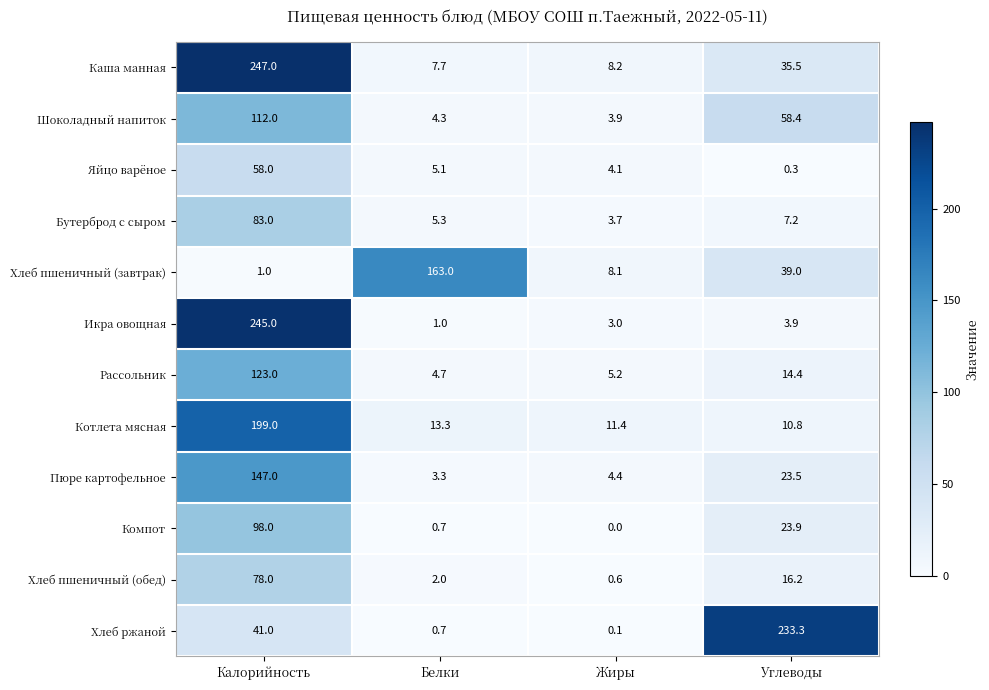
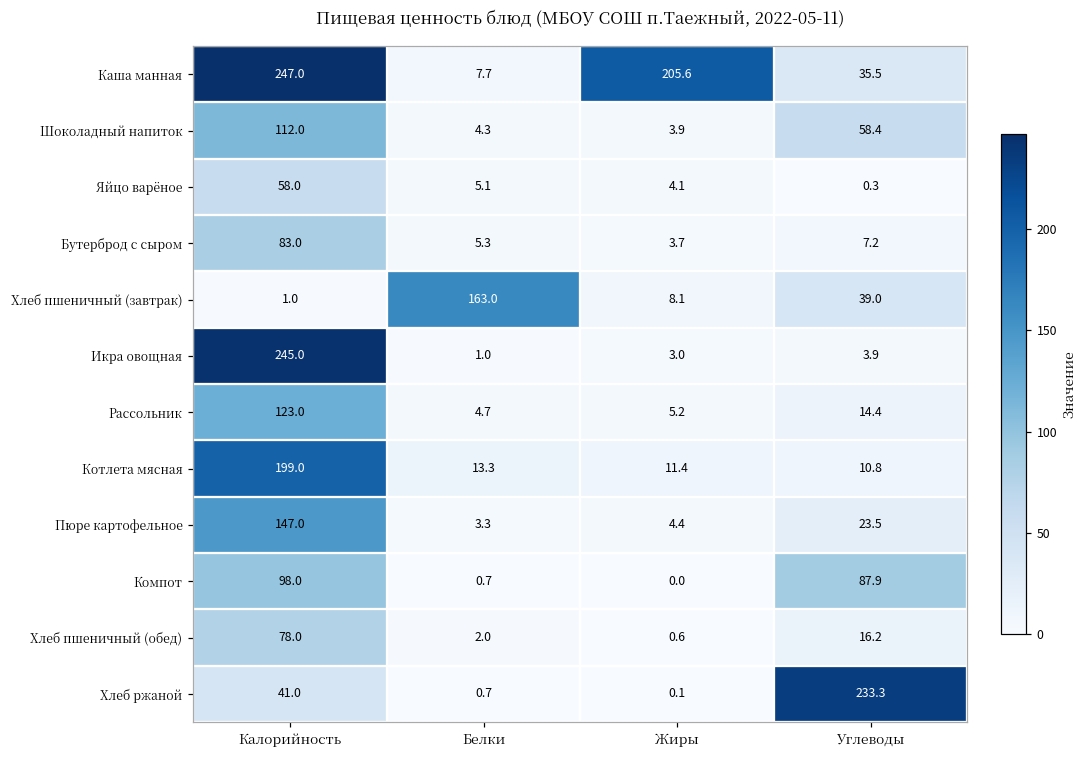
  {
    "Каша манная": {
      "Калорийность": 247.0,
      "Белки": 7.7,
-     "Жиры": 8.2,
+     "Жиры": 205.6,
      "Углеводы": 35.5
    },
    "Шоколадный напиток": {
      "Калорийность": 112.0,
      "Белки": 4.3,
      "Жиры": 3.9,
      "Углеводы": 58.4
    },
    "Яйцо варёное": {
      "Калорийность": 58.0,
      "Белки": 5.1,
      "Жиры": 4.1,
      "Углеводы": 0.3
    },
    "Бутерброд с сыром": {
      "Калорийность": 83.0,
      "Белки": 5.3,
      "Жиры": 3.7,
      "Углеводы": 7.2
    },
    "Хлеб пшеничный (завтрак)": {
      "Калорийность": 1.0,
      "Белки": 163.0,
      "Жиры": 8.1,
      "Углеводы": 39.0
    },
    "Икра овощная": {
      "Калорийность": 245.0,
      "Белки": 1.0,
      "Жиры": 3.0,
      "Углеводы": 3.9
    },
    "Рассольник": {
      "Калорийность": 123.0,
      "Белки": 4.7,
      "Жиры": 5.2,
      "Углеводы": 14.4
    },
    "Котлета мясная": {
      "Калорийность": 199.0,
      "Белки": 13.3,
      "Жиры": 11.4,
      "Углеводы": 10.8
    },
    "Пюре картофельное": {
      "Калорийность": 147.0,
      "Белки": 3.3,
      "Жиры": 4.4,
      "Углеводы": 23.5
    },
    "Компот": {
      "Калорийность": 98.0,
      "Белки": 0.7,
      "Жиры": 0.0,
-     "Углеводы": 23.9
+     "Углеводы": 87.9
    },
    "Хлеб пшеничный (обед)": {
      "Калорийность": 78.0,
      "Белки": 2.0,
      "Жиры": 0.6,
      "Углеводы": 16.2
    },
    "Хлеб ржаной": {
      "Калорийность": 41.0,
      "Белки": 0.7,
      "Жиры": 0.1,
      "Углеводы": 233.3
    }
  }
